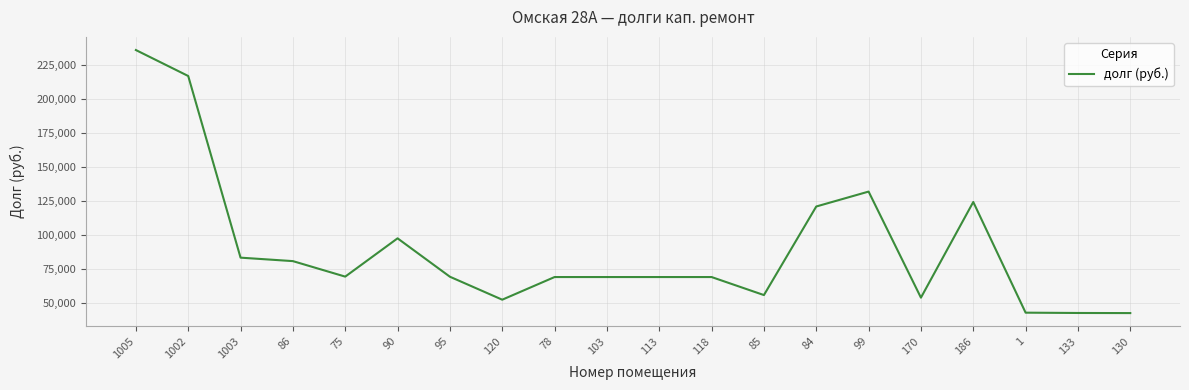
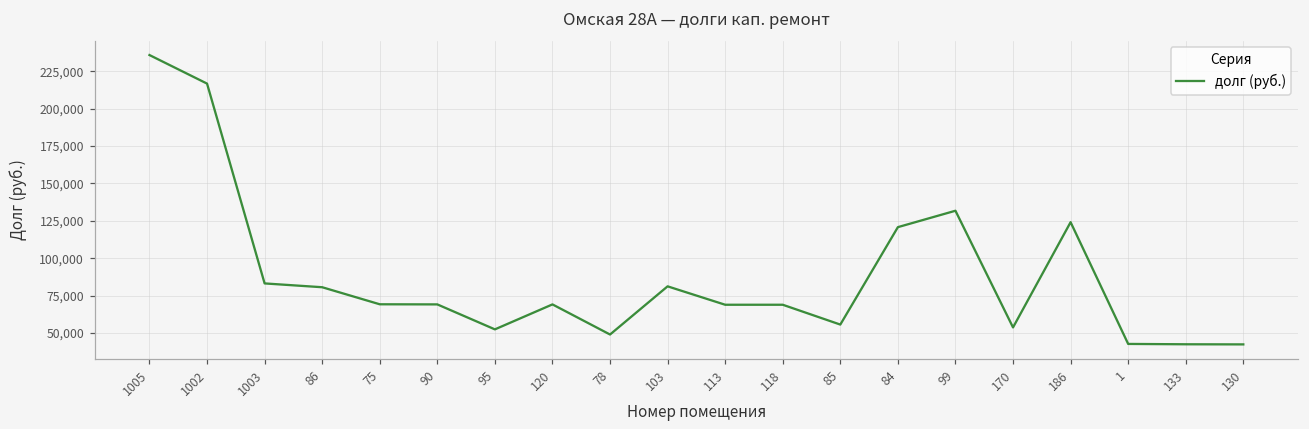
  {
    "1005": "236,000",
    "1002": "217,000",
    "1003": "83,000",
    "86": "81,000",
    "75": "69,000",
-   "90": "97,000",
-   "95": "69,000",
-   "120": "52,000",
-   "78": "69,000",
-   "103": "69,000",
+   "90": "69,000",
+   "95": "52,000",
+   "120": "69,000",
+   "78": "49,000",
+   "103": "81,000",
    "113": "69,000",
    "118": "69,000",
    "85": "56,000",
    "84": "121,000",
    "99": "132,000",
    "170": "54,000",
    "186": "124,000",
    "1": "43,000",
    "133": "42,000",
    "130": "42,000"
  }
